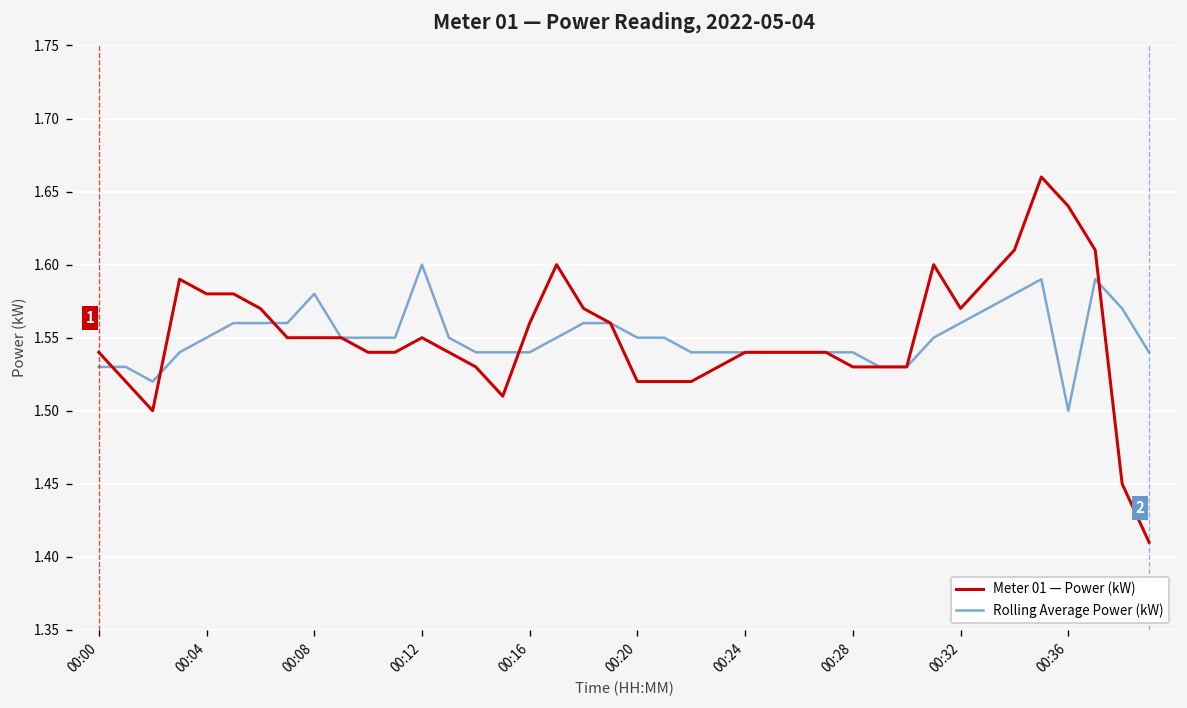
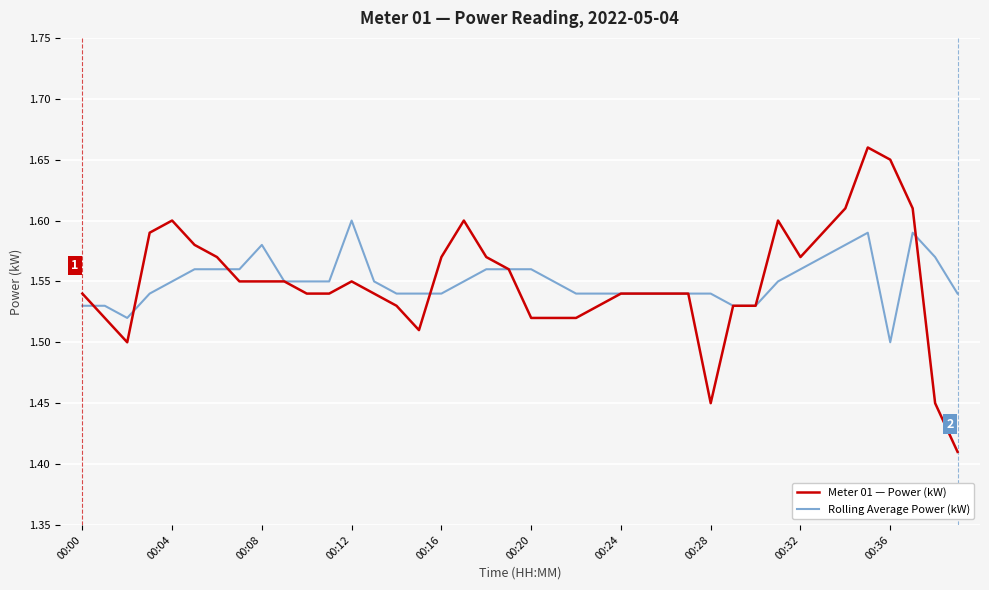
  {
    "Meter 01 — Power (kW)": {
-     "00:04": 1.58,
+     "00:04": 1.60,
      "00:08": 1.55,
      "00:12": 1.55,
-     "00:16": 1.56,
+     "00:16": 1.57,
      "00:20": 1.52,
-     "00:28": 1.53,
+     "00:28": 1.45,
      "00:32": 1.57,
-     "00:36": 1.64
+     "00:36": 1.65
    },
    "Rolling Average Power (kW)": {
      "00:00": 1.53,
      "00:04": 1.55,
      "00:08": 1.58,
      "00:12": 1.60,
      "00:16": 1.54,
-     "00:20": 1.55,
+     "00:20": 1.56,
      "00:28": 1.54,
      "00:32": 1.56,
      "00:36": 1.50
    }
  }
